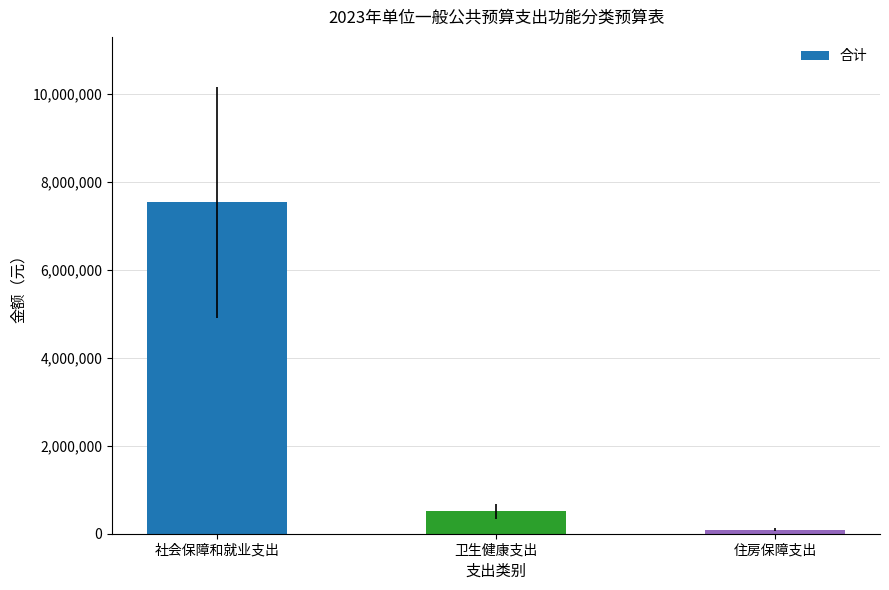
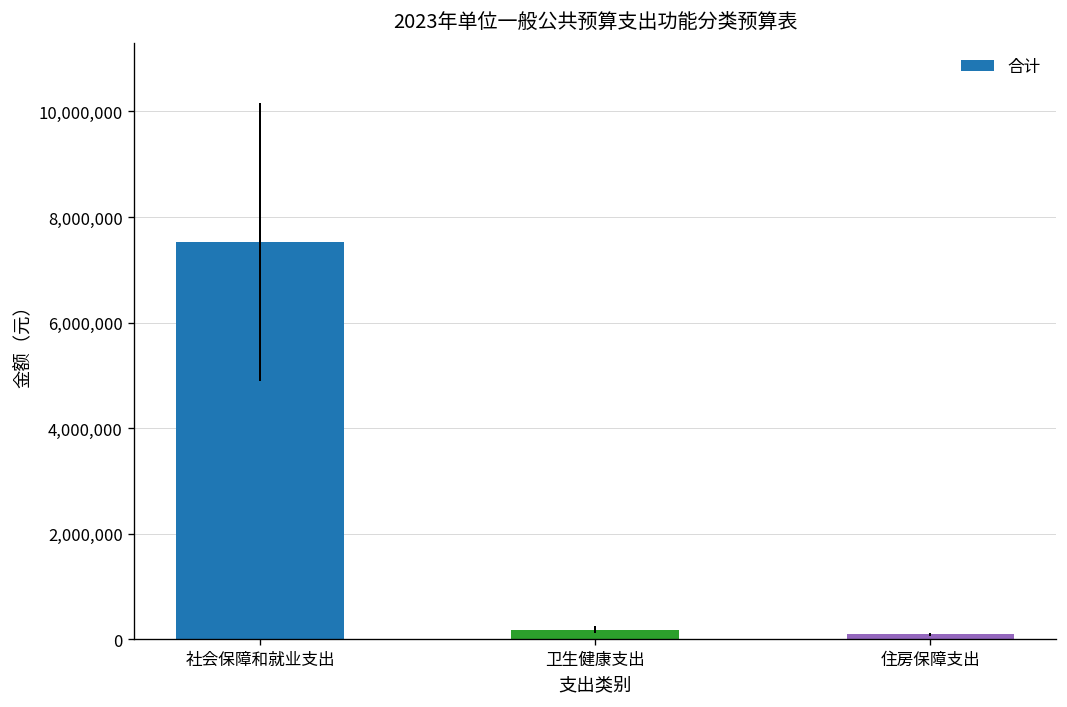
  {
    "社会保障和就业支出": "7,500,000",
-   "卫生健康支出": "500,000",
+   "卫生健康支出": "200,000",
    "住房保障支出": "100,000"
  }
